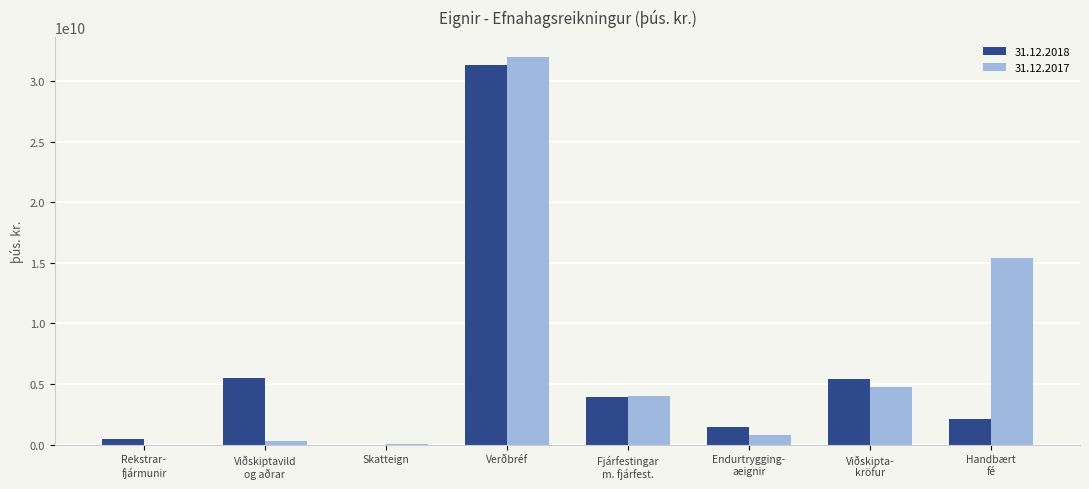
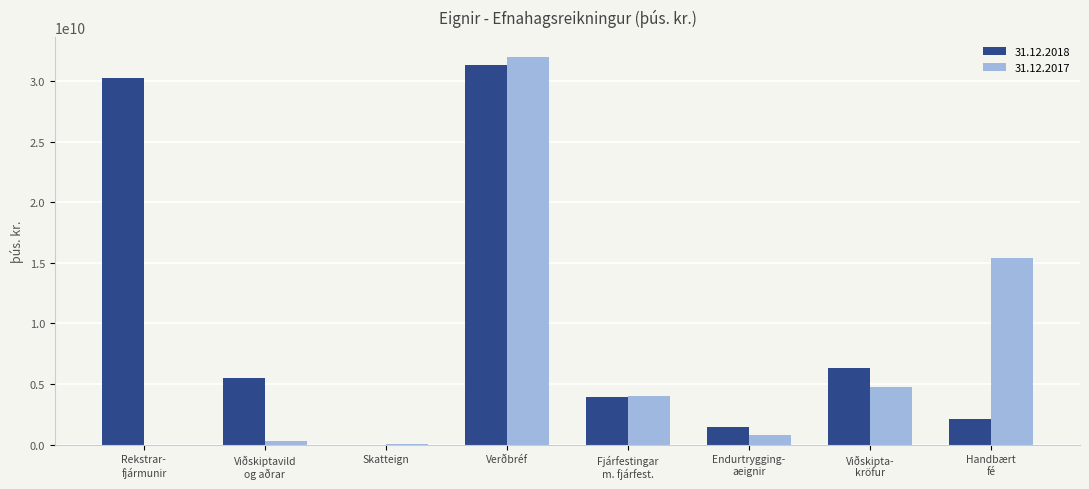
  {
    "31.12.2018": {
-     "Rekstrar- fjármunir": 500000000,
+     "Rekstrar- fjármunir": 30200000000,
      "Viðskiptavild og aðrar": 5500000000,
      "Verðbréf": 31300000000,
      "Fjárfestingar m. fjárfest.": 3900000000,
      "Endurtrygging- aeignir": 1500000000,
-     "Viðskipta- kröfur": 5400000000,
+     "Viðskipta- kröfur": 6400000000,
      "Handbært fé": 2100000000
    },
    "31.12.2017": {
      "Viðskiptavild og aðrar": 300000000,
      "Verðbréf": 32000000000,
      "Fjárfestingar m. fjárfest.": 4000000000,
      "Endurtrygging- aeignir": 800000000,
      "Viðskipta- kröfur": 4800000000,
      "Handbært fé": 15400000000
    }
  }
